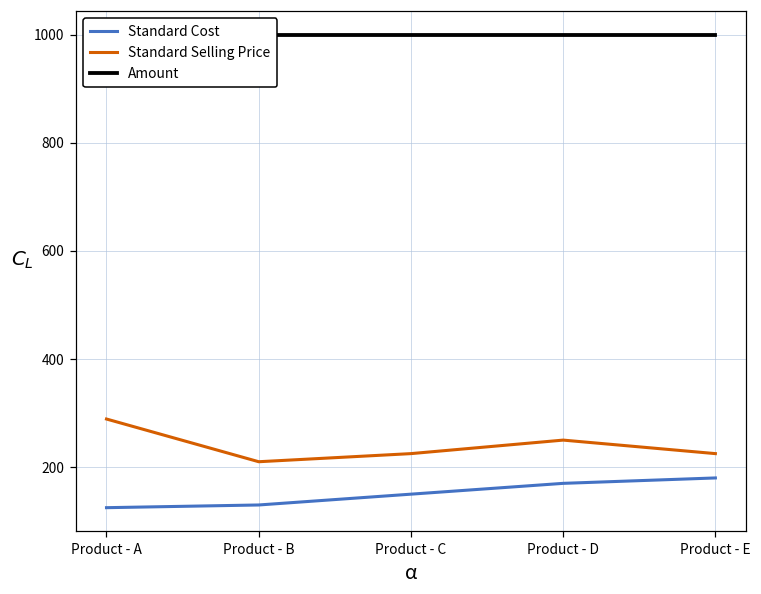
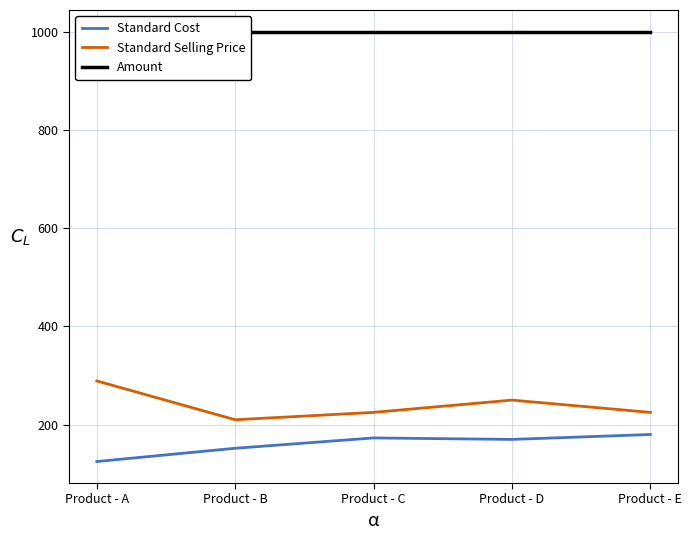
  {
    "Standard Cost": {
      "Product - A": 130,
-     "Product - B": 130,
-     "Product - C": 150,
+     "Product - B": 150,
+     "Product - C": 170,
      "Product - D": 170,
      "Product - E": 180
    },
    "Standard Selling Price": {
      "Product - A": 290,
      "Product - B": 210,
      "Product - C": 230,
      "Product - D": 250,
      "Product - E": 230
    },
    "Amount": {
      "Product - C": 1000,
      "Product - D": 1000,
      "Product - E": 1000
    }
  }
